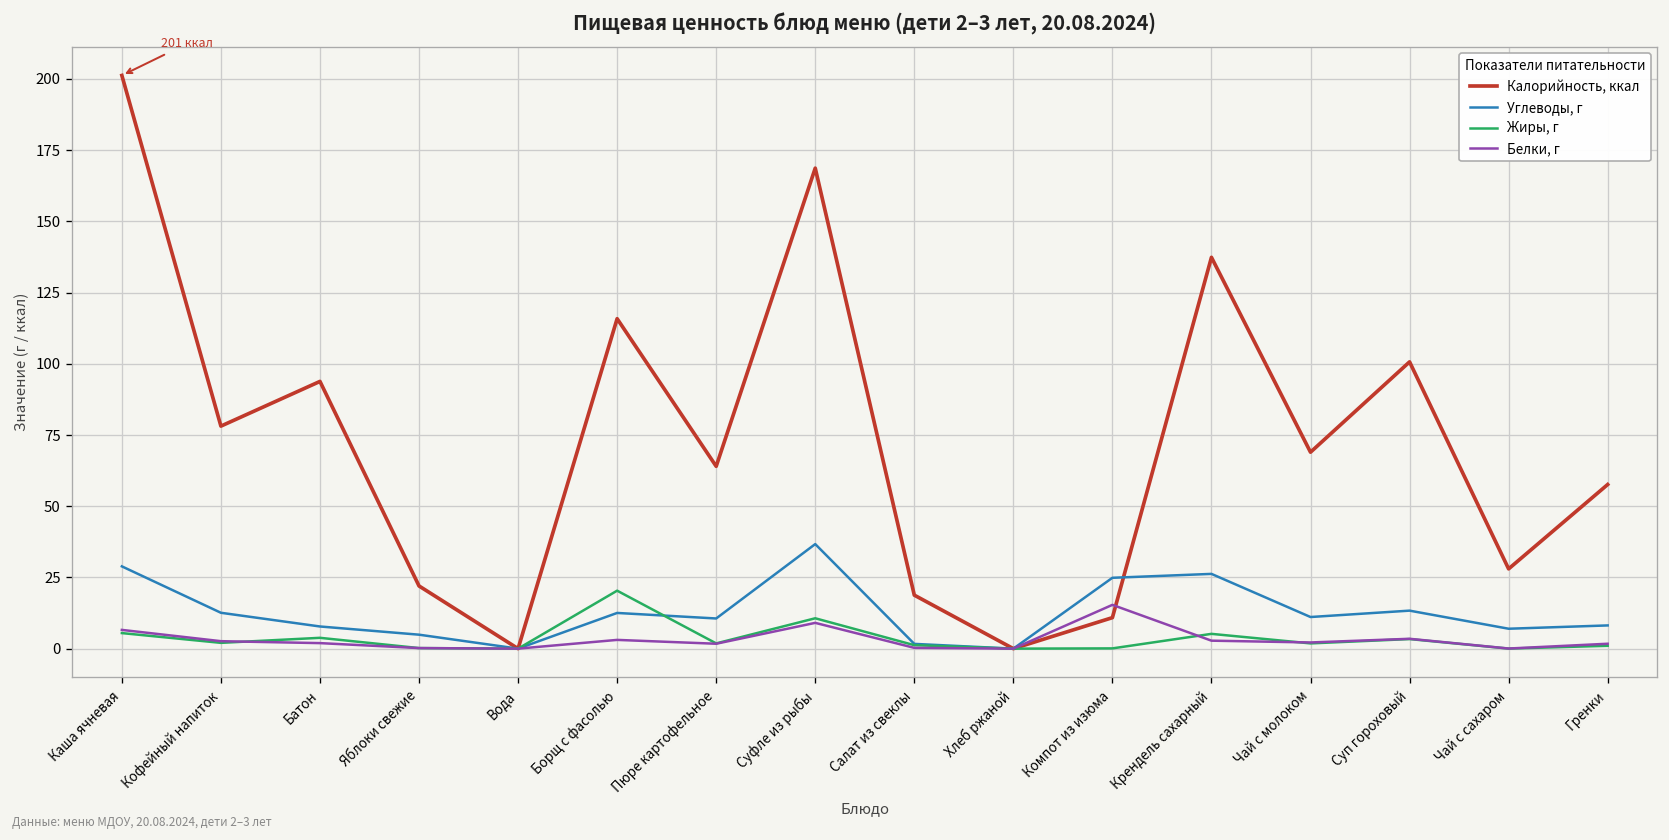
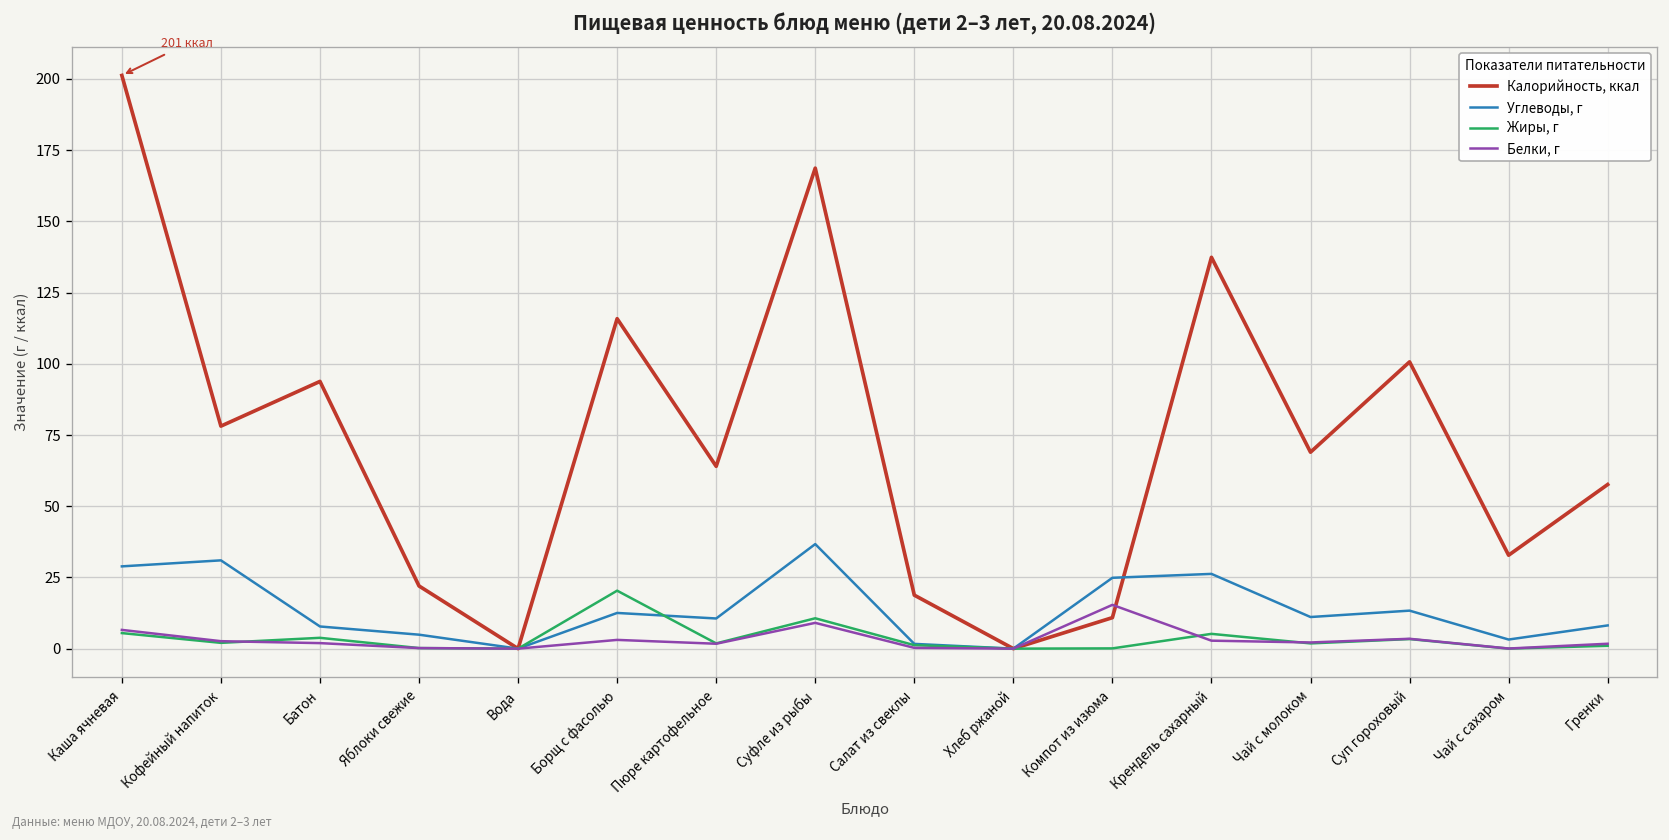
  {
    "Калорийность, ккал": {
      "Кофейный напиток": 78,
      "Батон": 94,
      "Яблоки свежие": 22,
      "Борщ с фасолью": 116,
      "Пюре картофельное": 64,
      "Суфле из рыбы": 169,
      "Салат из свеклы": 19,
      "Компот из изюма": 11,
      "Крендель сахарный": 137,
      "Чай с молоком": 69,
      "Суп гороховый": 101,
-     "Чай с сахаром": 28,
+     "Чай с сахаром": 33,
      "Гренки": 58
    },
    "Углеводы, г": {
      "Каша ячневая": 29,
-     "Кофейный напиток": 13,
+     "Кофейный напиток": 31,
      "Батон": 8,
      "Яблоки свежие": 5,
      "Борщ с фасолью": 13,
      "Пюре картофельное": 11,
      "Суфле из рыбы": 37,
      "Компот из изюма": 25,
      "Крендель сахарный": 26,
      "Чай с молоком": 11,
      "Суп гороховый": 13,
-     "Чай с сахаром": 7,
+     "Чай с сахаром": 3,
      "Гренки": 8
    },
    "Жиры, г": {
      "Каша ячневая": 5,
      "Батон": 4,
      "Борщ с фасолью": 20,
      "Суфле из рыбы": 11,
      "Компот из изюма": 0,
      "Крендель сахарный": 5
    },
    "Белки, г": {
      "Каша ячневая": 7,
      "Батон": 2,
      "Борщ с фасолью": 3,
      "Суфле из рыбы": 9,
      "Компот из изюма": 15,
      "Крендель сахарный": 3
    }
  }
